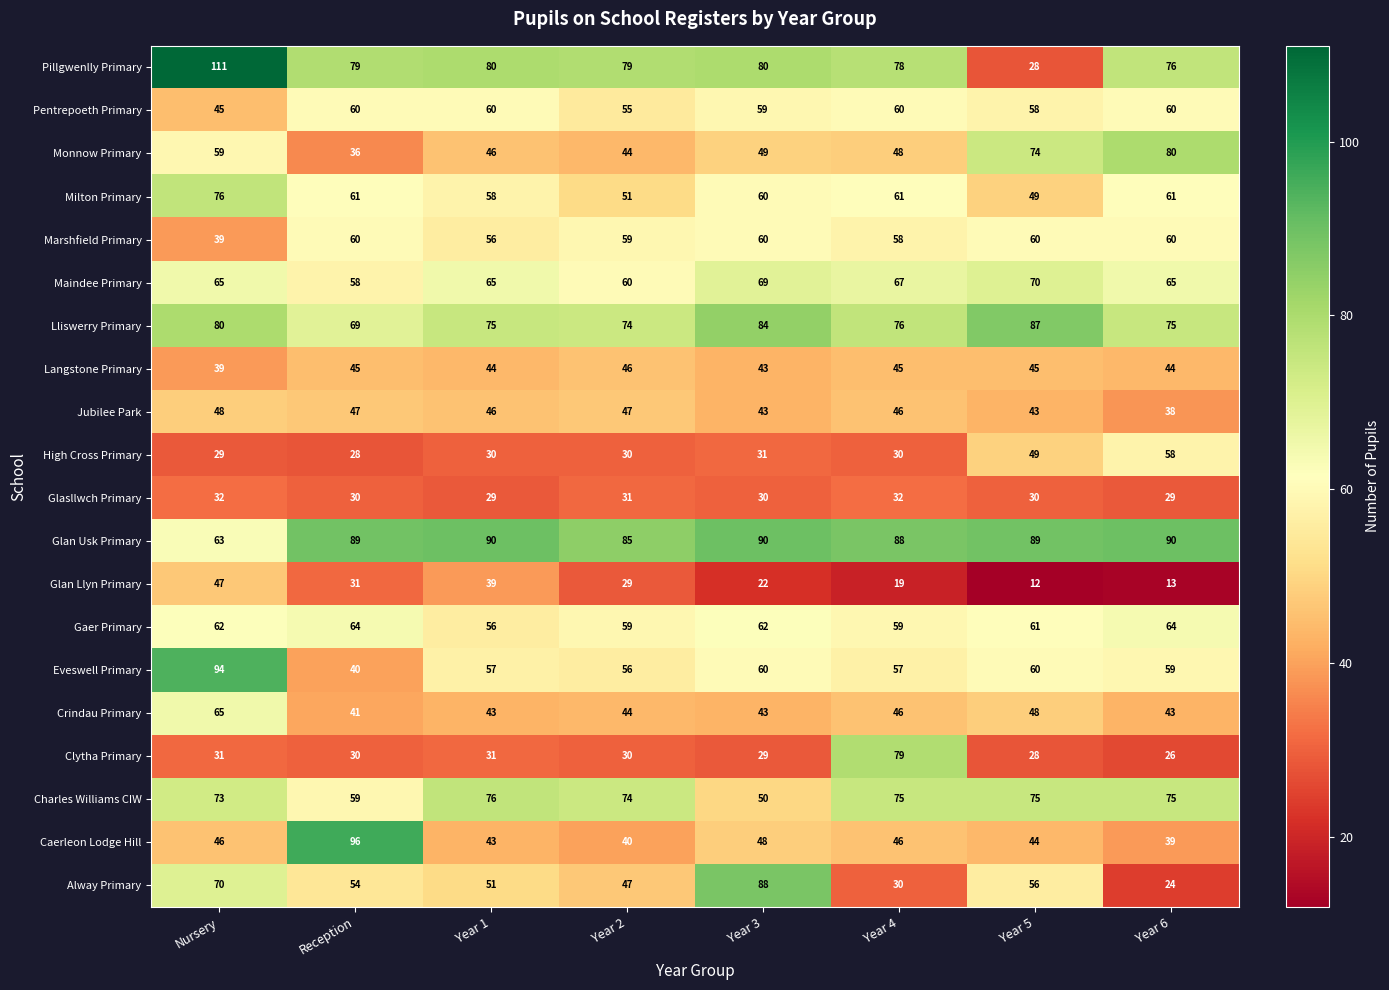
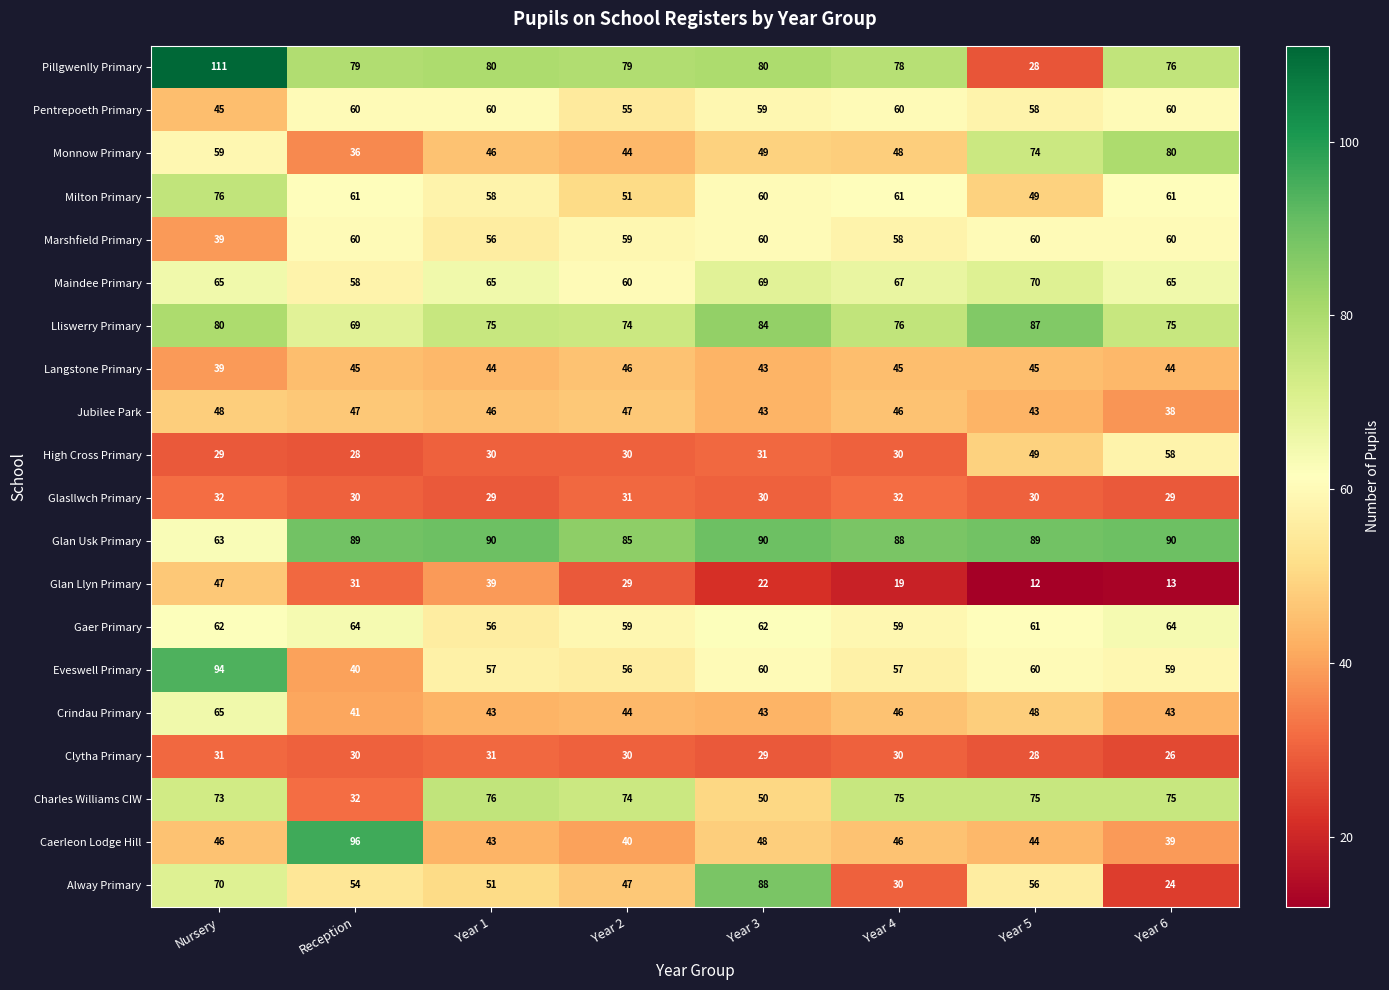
  {
    "Pillgwenlly Primary": {
      "Nursery": 111,
      "Reception": 79,
      "Year 1": 80,
      "Year 2": 79,
      "Year 3": 80,
      "Year 4": 78,
      "Year 5": 28,
      "Year 6": 76
    },
    "Pentrepoeth Primary": {
      "Nursery": 45,
      "Reception": 60,
      "Year 1": 60,
      "Year 2": 55,
      "Year 3": 59,
      "Year 4": 60,
      "Year 5": 58,
      "Year 6": 60
    },
    "Monnow Primary": {
      "Nursery": 59,
      "Reception": 36,
      "Year 1": 46,
      "Year 2": 44,
      "Year 3": 49,
      "Year 4": 48,
      "Year 5": 74,
      "Year 6": 80
    },
    "Milton Primary": {
      "Nursery": 76,
      "Reception": 61,
      "Year 1": 58,
      "Year 2": 51,
      "Year 3": 60,
      "Year 4": 61,
      "Year 5": 49,
      "Year 6": 61
    },
    "Marshfield Primary": {
      "Nursery": 39,
      "Reception": 60,
      "Year 1": 56,
      "Year 2": 59,
      "Year 3": 60,
      "Year 4": 58,
      "Year 5": 60,
      "Year 6": 60
    },
    "Maindee Primary": {
      "Nursery": 65,
      "Reception": 58,
      "Year 1": 65,
      "Year 2": 60,
      "Year 3": 69,
      "Year 4": 67,
      "Year 5": 70,
      "Year 6": 65
    },
    "Lliswerry Primary": {
      "Nursery": 80,
      "Reception": 69,
      "Year 1": 75,
      "Year 2": 74,
      "Year 3": 84,
      "Year 4": 76,
      "Year 5": 87,
      "Year 6": 75
    },
    "Langstone Primary": {
      "Nursery": 39,
      "Reception": 45,
      "Year 1": 44,
      "Year 2": 46,
      "Year 3": 43,
      "Year 4": 45,
      "Year 5": 45,
      "Year 6": 44
    },
    "Jubilee Park": {
      "Nursery": 48,
      "Reception": 47,
      "Year 1": 46,
      "Year 2": 47,
      "Year 3": 43,
      "Year 4": 46,
      "Year 5": 43,
      "Year 6": 38
    },
    "High Cross Primary": {
      "Nursery": 29,
      "Reception": 28,
      "Year 1": 30,
      "Year 2": 30,
      "Year 3": 31,
      "Year 4": 30,
      "Year 5": 49,
      "Year 6": 58
    },
    "Glasllwch Primary": {
      "Nursery": 32,
      "Reception": 30,
      "Year 1": 29,
      "Year 2": 31,
      "Year 3": 30,
      "Year 4": 32,
      "Year 5": 30,
      "Year 6": 29
    },
    "Glan Usk Primary": {
      "Nursery": 63,
      "Reception": 89,
      "Year 1": 90,
      "Year 2": 85,
      "Year 3": 90,
      "Year 4": 88,
      "Year 5": 89,
      "Year 6": 90
    },
    "Glan Llyn Primary": {
      "Nursery": 47,
      "Reception": 31,
      "Year 1": 39,
      "Year 2": 29,
      "Year 3": 22,
      "Year 4": 19,
      "Year 5": 12,
      "Year 6": 13
    },
    "Gaer Primary": {
      "Nursery": 62,
      "Reception": 64,
      "Year 1": 56,
      "Year 2": 59,
      "Year 3": 62,
      "Year 4": 59,
      "Year 5": 61,
      "Year 6": 64
    },
    "Eveswell Primary": {
      "Nursery": 94,
      "Reception": 40,
      "Year 1": 57,
      "Year 2": 56,
      "Year 3": 60,
      "Year 4": 57,
      "Year 5": 60,
      "Year 6": 59
    },
    "Crindau Primary": {
      "Nursery": 65,
      "Reception": 41,
      "Year 1": 43,
      "Year 2": 44,
      "Year 3": 43,
      "Year 4": 46,
      "Year 5": 48,
      "Year 6": 43
    },
    "Clytha Primary": {
      "Nursery": 31,
      "Reception": 30,
      "Year 1": 31,
      "Year 2": 30,
      "Year 3": 29,
-     "Year 4": 79,
+     "Year 4": 30,
      "Year 5": 28,
      "Year 6": 26
    },
    "Charles Williams CIW": {
      "Nursery": 73,
-     "Reception": 59,
+     "Reception": 32,
      "Year 1": 76,
      "Year 2": 74,
      "Year 3": 50,
      "Year 4": 75,
      "Year 5": 75,
      "Year 6": 75
    },
    "Caerleon Lodge Hill": {
      "Nursery": 46,
      "Reception": 96,
      "Year 1": 43,
      "Year 2": 40,
      "Year 3": 48,
      "Year 4": 46,
      "Year 5": 44,
      "Year 6": 39
    },
    "Alway Primary": {
      "Nursery": 70,
      "Reception": 54,
      "Year 1": 51,
      "Year 2": 47,
      "Year 3": 88,
      "Year 4": 30,
      "Year 5": 56,
      "Year 6": 24
    }
  }
